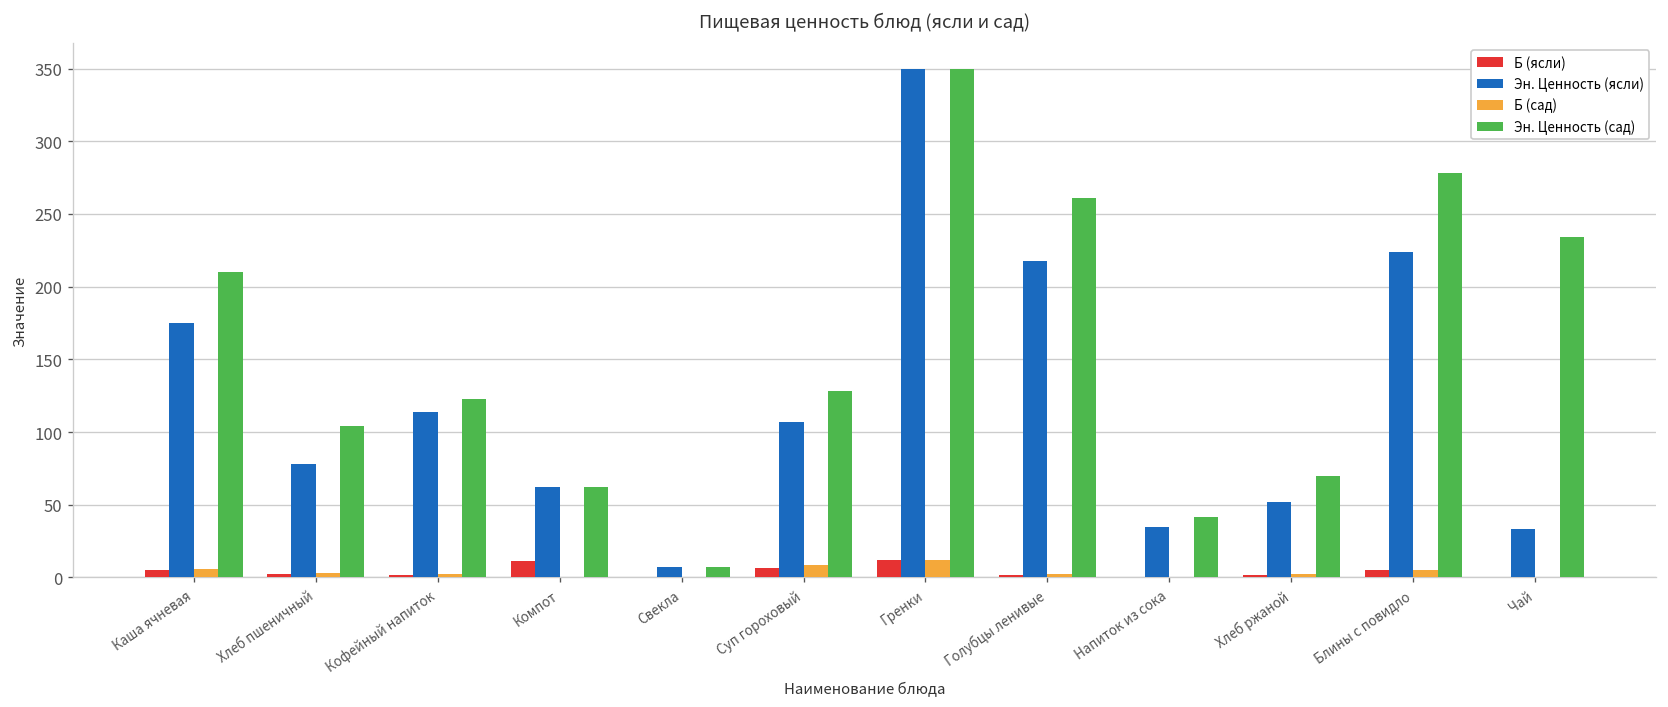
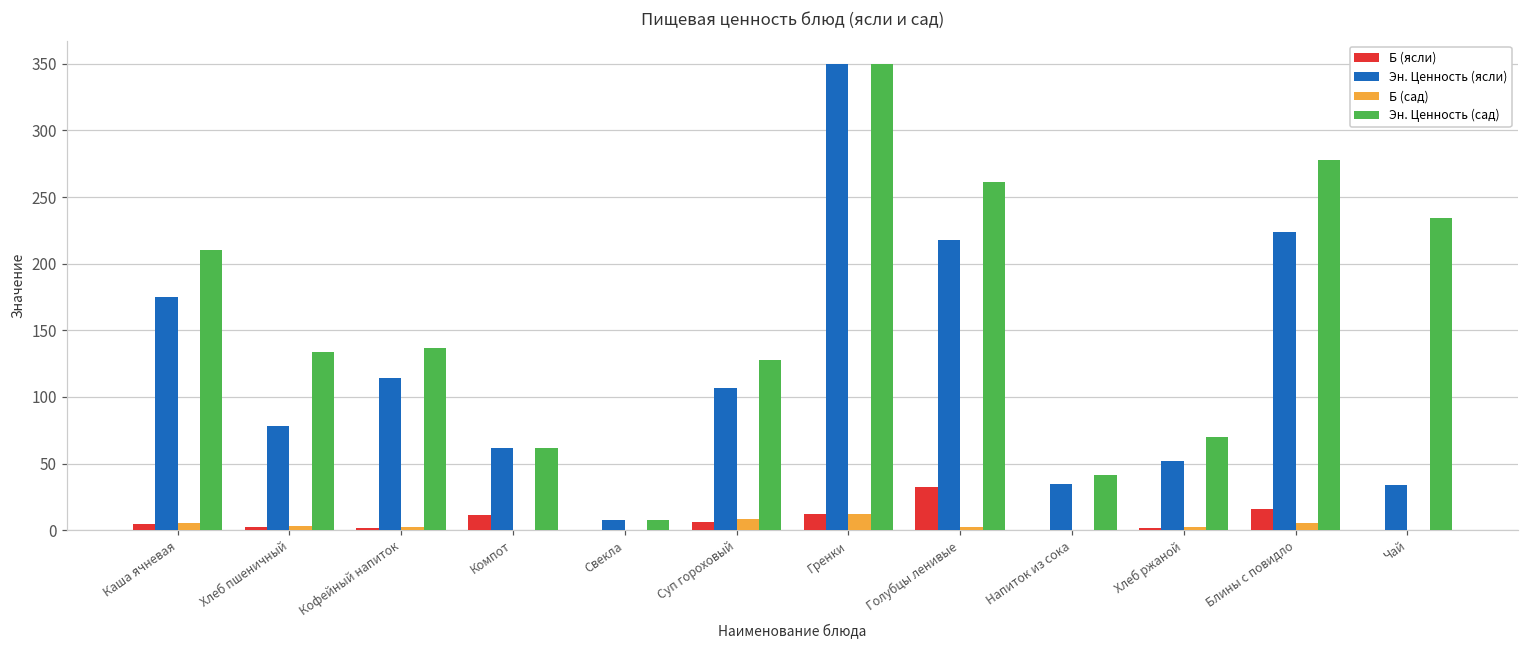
  {
    "Б (ясли)": {
      "Каша ячневая": 5,
      "Хлеб пшеничный": 2,
      "Компот": 12,
      "Суп гороховый": 6,
      "Гренки": 12,
-     "Голубцы ленивые": 2,
-     "Блины с повидло": 5,
+     "Голубцы ленивые": 33,
+     "Блины с повидло": 16,
      "Чай": 0
    },
    "Эн. Ценность (ясли)": {
      "Каша ячневая": 175,
      "Хлеб пшеничный": 78,
      "Кофейный напиток": 114,
      "Компот": 62,
      "Свекла": 7,
      "Суп гороховый": 107,
      "Гренки": 350,
      "Голубцы ленивые": 218,
      "Напиток из сока": 35,
      "Хлеб ржаной": 52,
      "Блины с повидло": 224,
      "Чай": 34
    },
    "Б (сад)": {
      "Каша ячневая": 6,
      "Хлеб пшеничный": 3,
      "Кофейный напиток": 2,
      "Суп гороховый": 8,
      "Гренки": 12,
      "Голубцы ленивые": 2,
      "Хлеб ржаной": 3,
      "Блины с повидло": 5,
      "Чай": 0
    },
    "Эн. Ценность (сад)": {
      "Каша ячневая": 210,
-     "Хлеб пшеничный": 104,
-     "Кофейный напиток": 123,
+     "Хлеб пшеничный": 134,
+     "Кофейный напиток": 137,
      "Компот": 62,
      "Свекла": 7,
      "Суп гороховый": 128,
      "Гренки": 350,
      "Голубцы ленивые": 261,
      "Напиток из сока": 41,
      "Хлеб ржаной": 70,
      "Блины с повидло": 278,
      "Чай": 234
    }
  }
